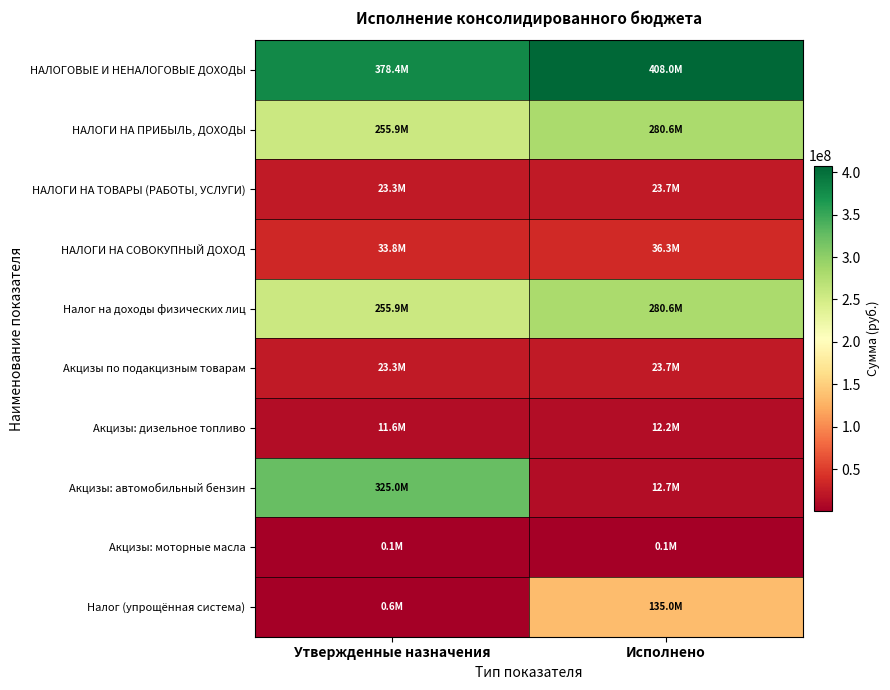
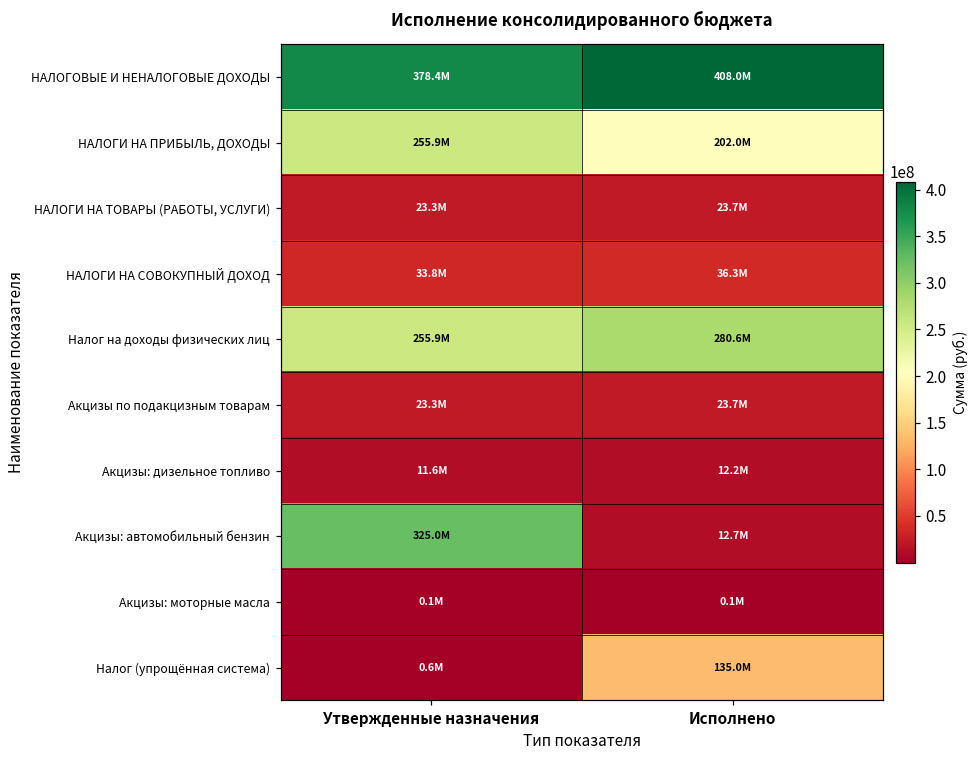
  {
    "НАЛОГОВЫЕ И НЕНАЛОГОВЫЕ ДОХОДЫ": {
      "Утвержденные назначения": "378.4M",
      "Исполнено": "408.0M"
    },
    "НАЛОГИ НА ПРИБЫЛЬ, ДОХОДЫ": {
      "Утвержденные назначения": "255.9M",
-     "Исполнено": "280.6M"
+     "Исполнено": "202.0M"
    },
    "НАЛОГИ НА ТОВАРЫ (РАБОТЫ, УСЛУГИ)": {
      "Утвержденные назначения": "23.3M",
      "Исполнено": "23.7M"
    },
    "НАЛОГИ НА СОВОКУПНЫЙ ДОХОД": {
      "Утвержденные назначения": "33.8M",
      "Исполнено": "36.3M"
    },
    "Налог на доходы физических лиц": {
      "Утвержденные назначения": "255.9M",
      "Исполнено": "280.6M"
    },
    "Акцизы по подакцизным товарам": {
      "Утвержденные назначения": "23.3M",
      "Исполнено": "23.7M"
    },
    "Акцизы: дизельное топливо": {
      "Утвержденные назначения": "11.6M",
      "Исполнено": "12.2M"
    },
    "Акцизы: автомобильный бензин": {
      "Утвержденные назначения": "325.0M",
      "Исполнено": "12.7M"
    },
    "Акцизы: моторные масла": {
      "Утвержденные назначения": "0.1M",
      "Исполнено": "0.1M"
    },
    "Налог (упрощённая система)": {
      "Утвержденные назначения": "0.6M",
      "Исполнено": "135.0M"
    }
  }
